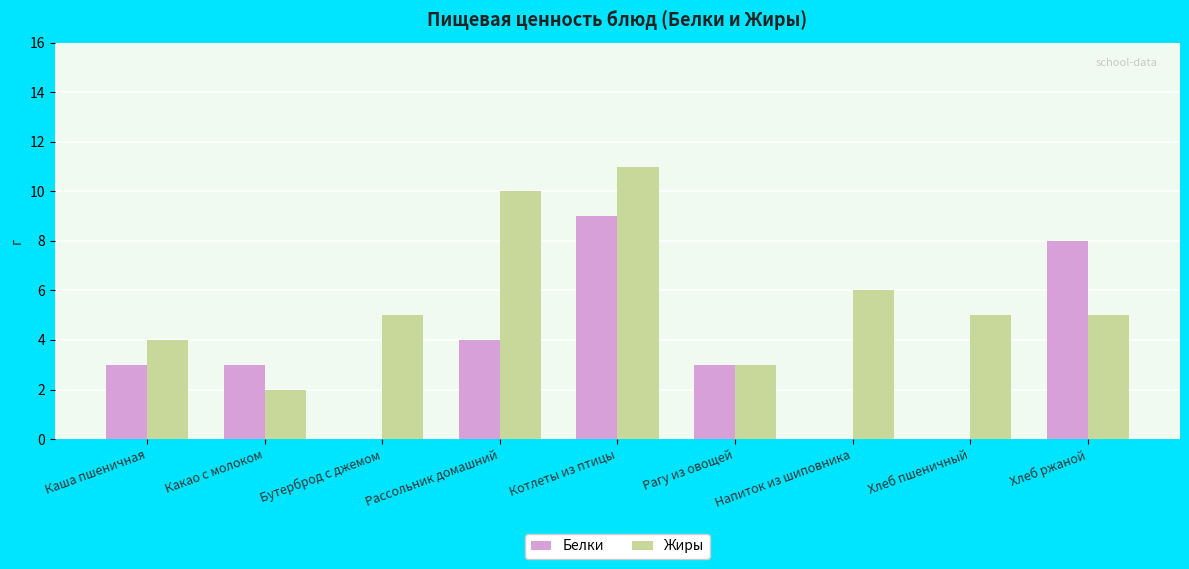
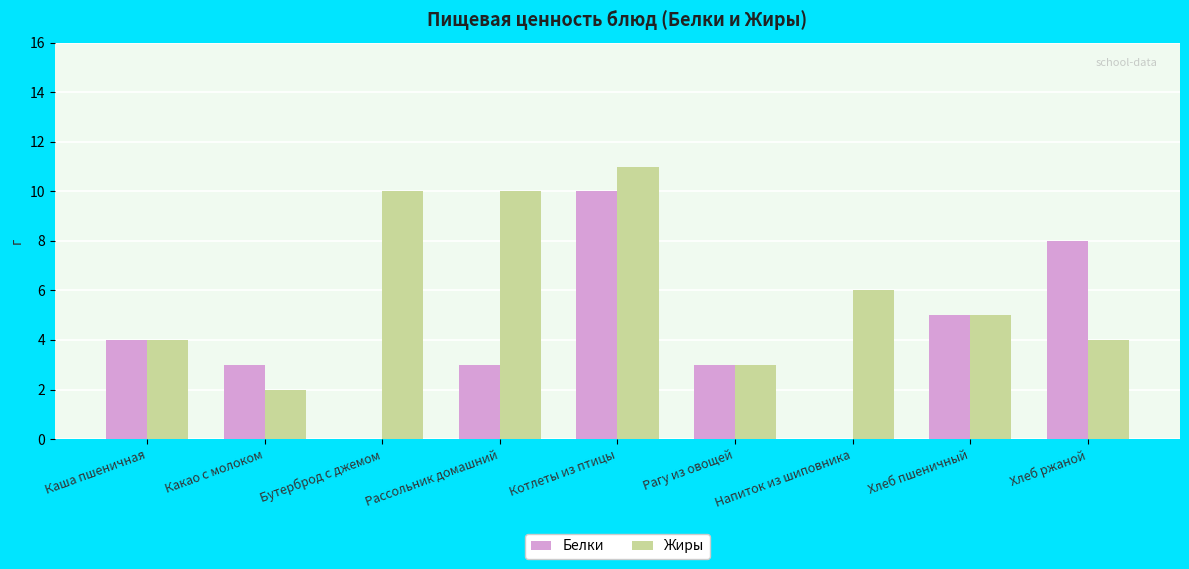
  {
    "Белки": {
-     "Каша пшеничная": 3,
+     "Каша пшеничная": 4,
      "Какао с молоком": 3,
      "Бутерброд с джемом": 0,
-     "Рассольник домашний": 4,
-     "Котлеты из птицы": 9,
+     "Рассольник домашний": 3,
+     "Котлеты из птицы": 10,
      "Рагу из овощей": 3,
      "Напиток из шиповника": 0,
-     "Хлеб пшеничный": 0,
+     "Хлеб пшеничный": 5,
      "Хлеб ржаной": 8
    },
    "Жиры": {
      "Каша пшеничная": 4,
      "Какао с молоком": 2,
-     "Бутерброд с джемом": 5,
+     "Бутерброд с джемом": 10,
      "Рассольник домашний": 10,
      "Котлеты из птицы": 11,
      "Рагу из овощей": 3,
      "Напиток из шиповника": 6,
      "Хлеб пшеничный": 5,
-     "Хлеб ржаной": 5
+     "Хлеб ржаной": 4
    }
  }
